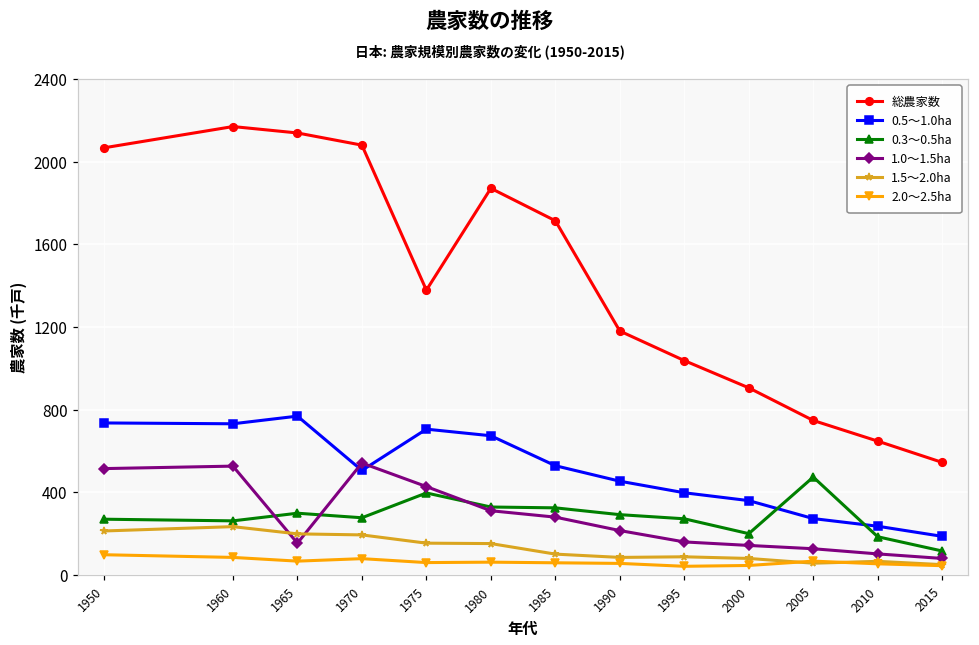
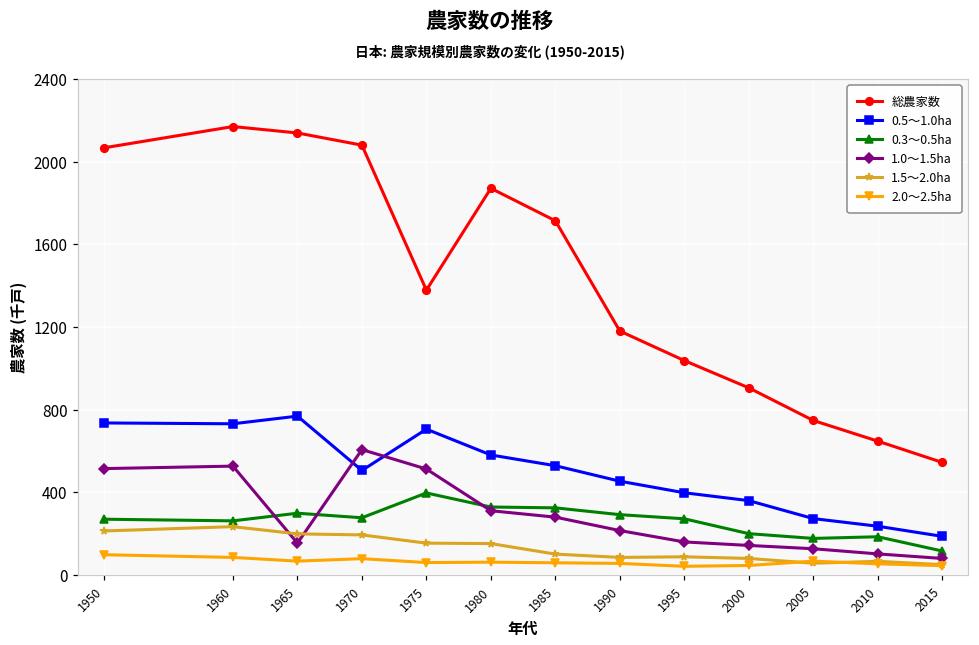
  {
    "総農家数": {
      "1950": 2070,
      "1960": 2170,
      "1965": 2140,
      "1970": 2080,
      "1975": 1380,
      "1980": 1870,
      "1985": 1710,
      "1990": 1180,
      "1995": 1040,
      "2000": 910,
      "2005": 750,
      "2010": 650,
      "2015": 540
    },
    "0.5～1.0ha": {
      "1950": 740,
      "1960": 730,
      "1965": 770,
      "1970": 510,
      "1975": 710,
-     "1980": 670,
+     "1980": 580,
      "1985": 530,
      "1990": 450,
      "1995": 400,
      "2000": 360,
      "2005": 270,
      "2010": 240,
      "2015": 190
    },
    "0.3～0.5ha": {
      "1950": 270,
      "1960": 260,
      "1965": 300,
      "1970": 280,
      "1975": 400,
      "1980": 330,
      "1985": 320,
      "1990": 290,
      "1995": 270,
      "2000": 200,
-     "2005": 470,
+     "2005": 180,
      "2010": 180,
      "2015": 120
    },
    "1.0～1.5ha": {
      "1950": 510,
      "1960": 530,
      "1965": 150,
-     "1970": 540,
-     "1975": 430,
+     "1970": 610,
+     "1975": 510,
      "1980": 310,
      "1985": 280,
      "1990": 210,
      "1995": 160,
      "2000": 140,
      "2005": 130,
      "2010": 100,
      "2015": 80
    }
  }
